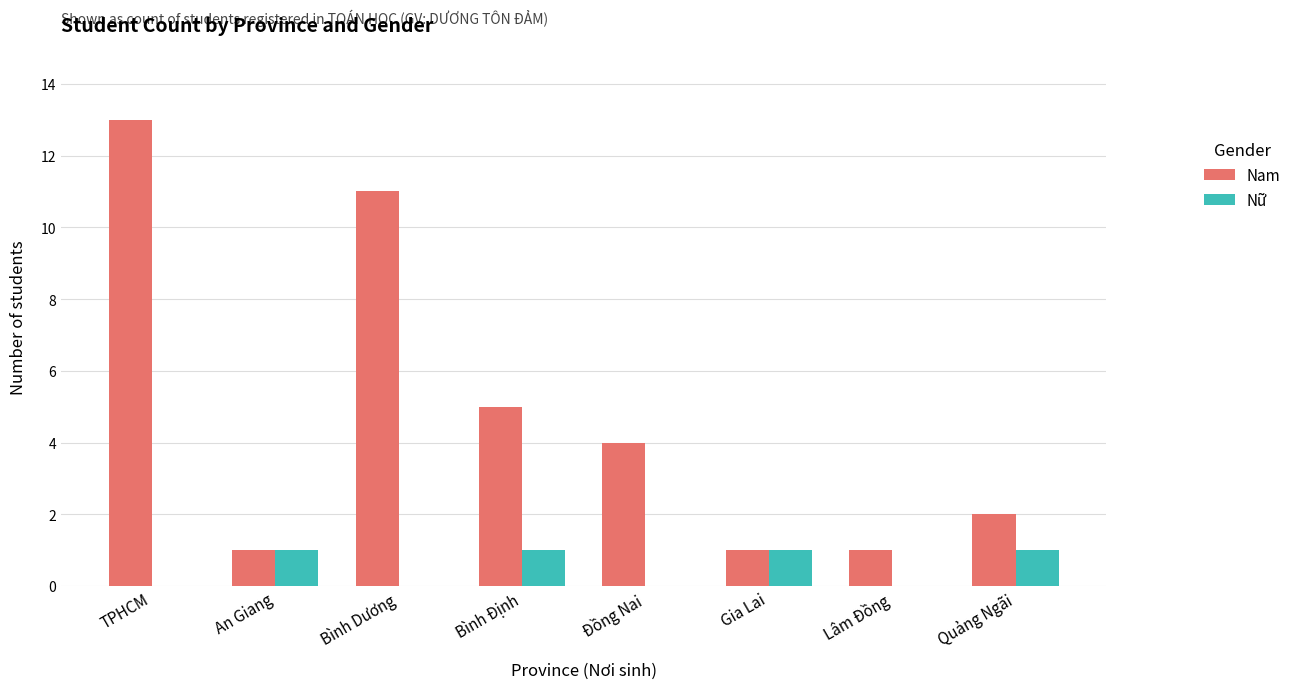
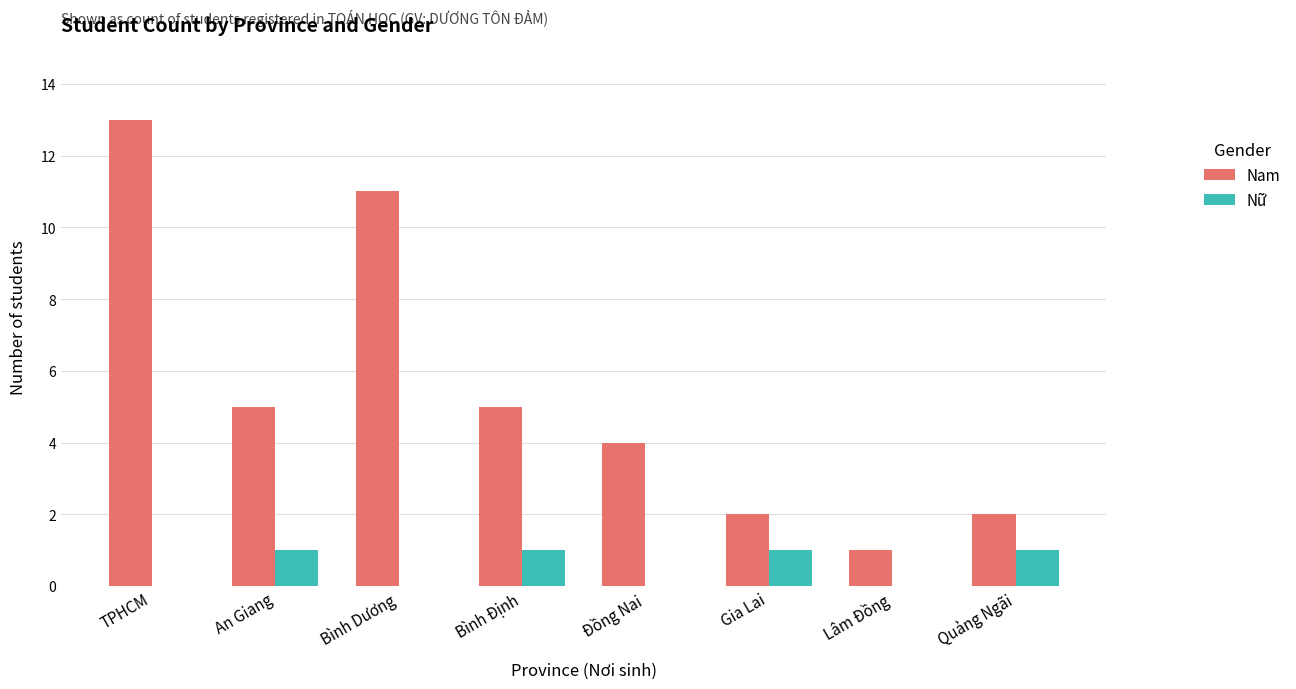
  {
    "Nam": {
      "TPHCM": 13,
-     "An Giang": 1,
+     "An Giang": 5,
      "Bình Dương": 11,
      "Bình Định": 5,
      "Đồng Nai": 4,
-     "Gia Lai": 1,
+     "Gia Lai": 2,
      "Lâm Đồng": 1,
      "Quảng Ngãi": 2
    },
    "Nữ": {
      "TPHCM": 0,
      "An Giang": 1,
      "Bình Dương": 0,
      "Bình Định": 1,
      "Đồng Nai": 0,
      "Gia Lai": 1,
      "Lâm Đồng": 0,
      "Quảng Ngãi": 1
    }
  }
